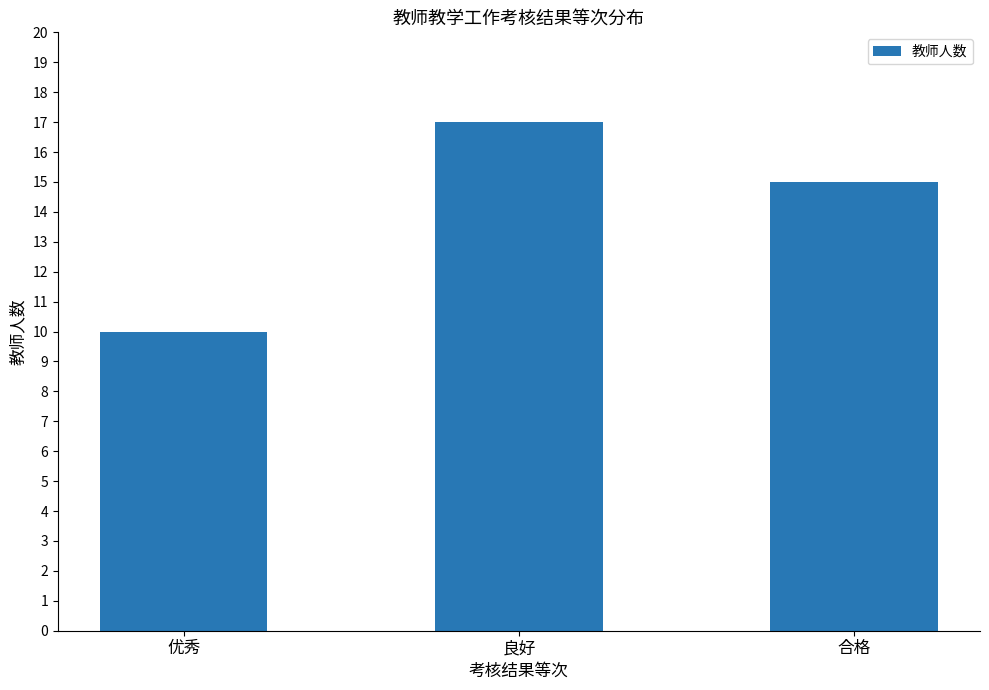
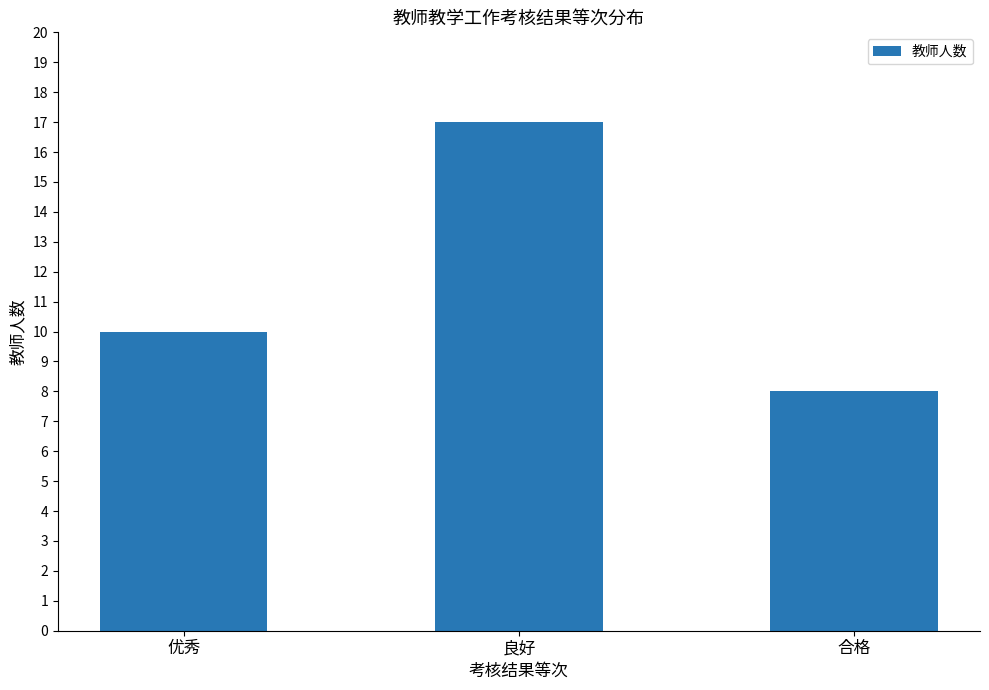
  {
    "优秀": 10,
    "良好": 17,
-   "合格": 15
+   "合格": 8
  }
